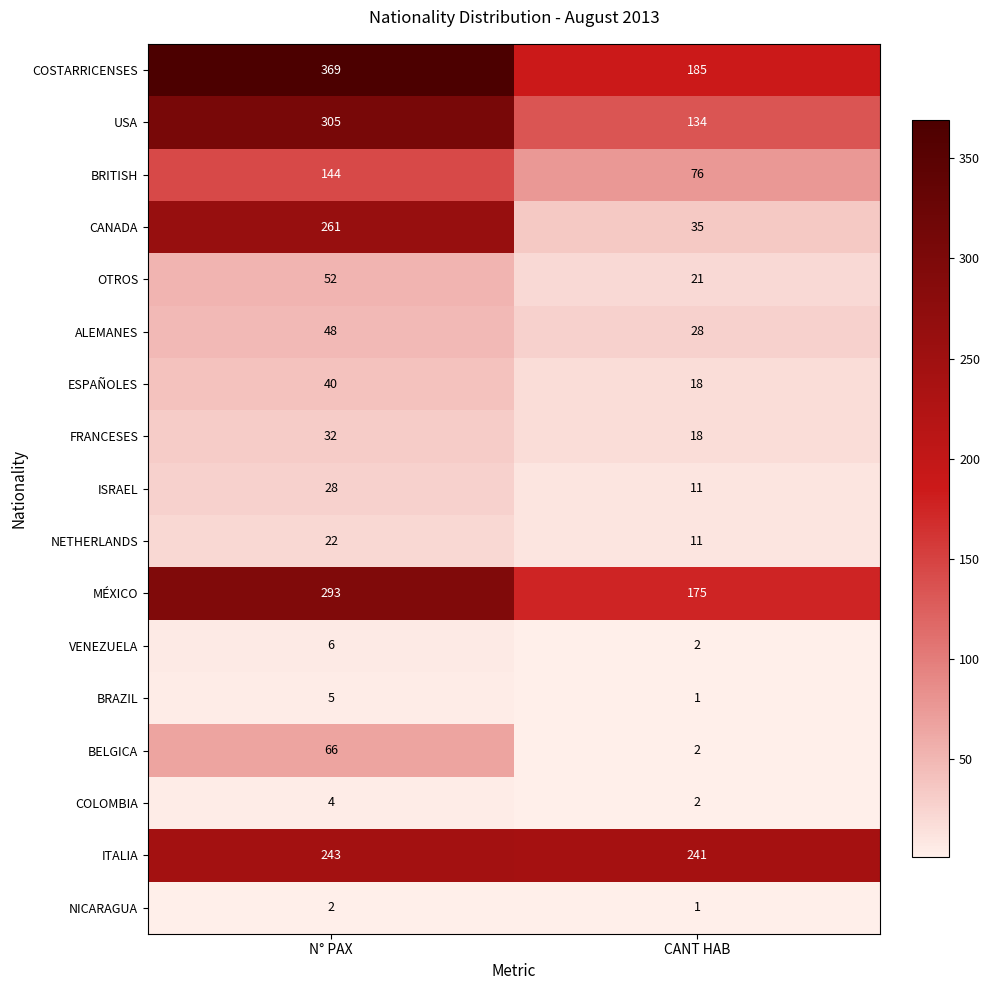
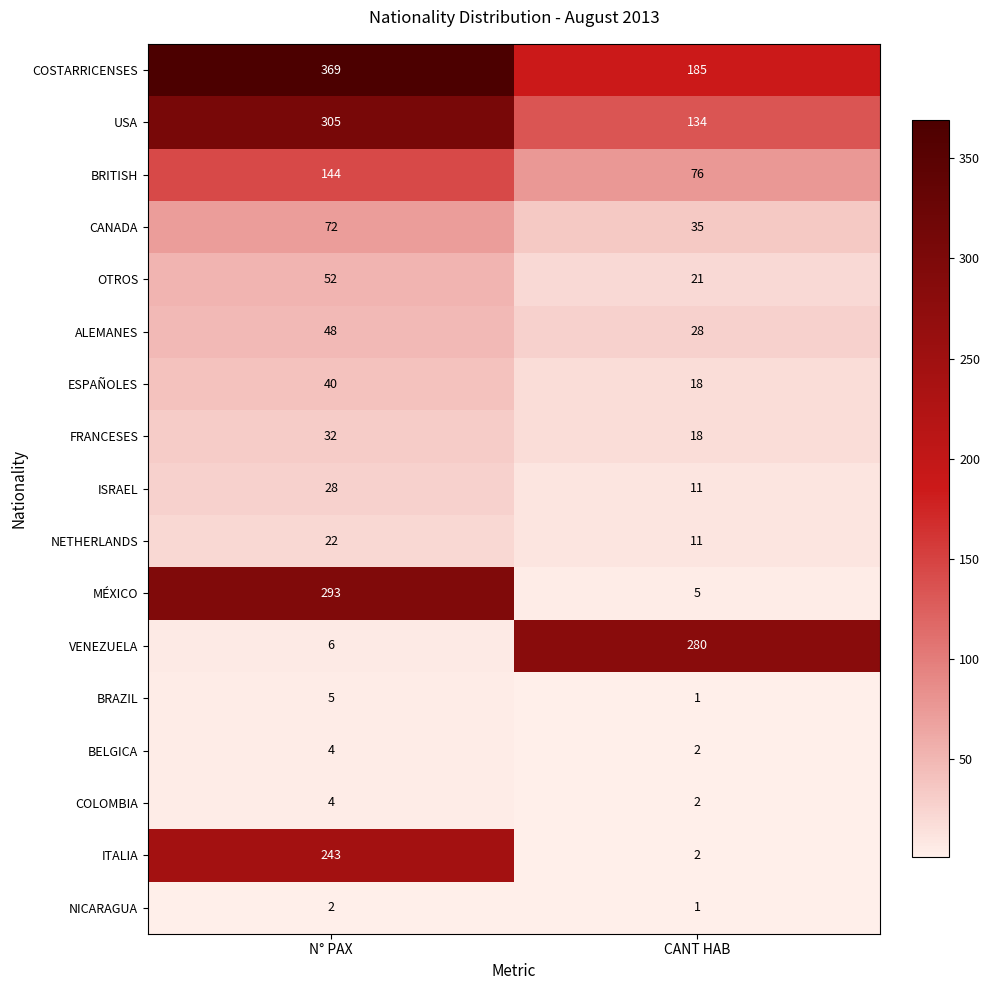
  {
    "COSTARRICENSES": {
      "N° PAX": 369,
      "CANT HAB": 185
    },
    "USA": {
      "N° PAX": 305,
      "CANT HAB": 134
    },
    "BRITISH": {
      "N° PAX": 144,
      "CANT HAB": 76
    },
    "CANADA": {
-     "N° PAX": 261,
+     "N° PAX": 72,
      "CANT HAB": 35
    },
    "OTROS": {
      "N° PAX": 52,
      "CANT HAB": 21
    },
    "ALEMANES": {
      "N° PAX": 48,
      "CANT HAB": 28
    },
    "ESPAÑOLES": {
      "N° PAX": 40,
      "CANT HAB": 18
    },
    "FRANCESES": {
      "N° PAX": 32,
      "CANT HAB": 18
    },
    "ISRAEL": {
      "N° PAX": 28,
      "CANT HAB": 11
    },
    "NETHERLANDS": {
      "N° PAX": 22,
      "CANT HAB": 11
    },
    "MÉXICO": {
      "N° PAX": 293,
-     "CANT HAB": 175
+     "CANT HAB": 5
    },
    "VENEZUELA": {
      "N° PAX": 6,
-     "CANT HAB": 2
+     "CANT HAB": 280
    },
    "BRAZIL": {
      "N° PAX": 5,
      "CANT HAB": 1
    },
    "BELGICA": {
-     "N° PAX": 66,
+     "N° PAX": 4,
      "CANT HAB": 2
    },
    "COLOMBIA": {
      "N° PAX": 4,
      "CANT HAB": 2
    },
    "ITALIA": {
      "N° PAX": 243,
-     "CANT HAB": 241
+     "CANT HAB": 2
    },
    "NICARAGUA": {
      "N° PAX": 2,
      "CANT HAB": 1
    }
  }
